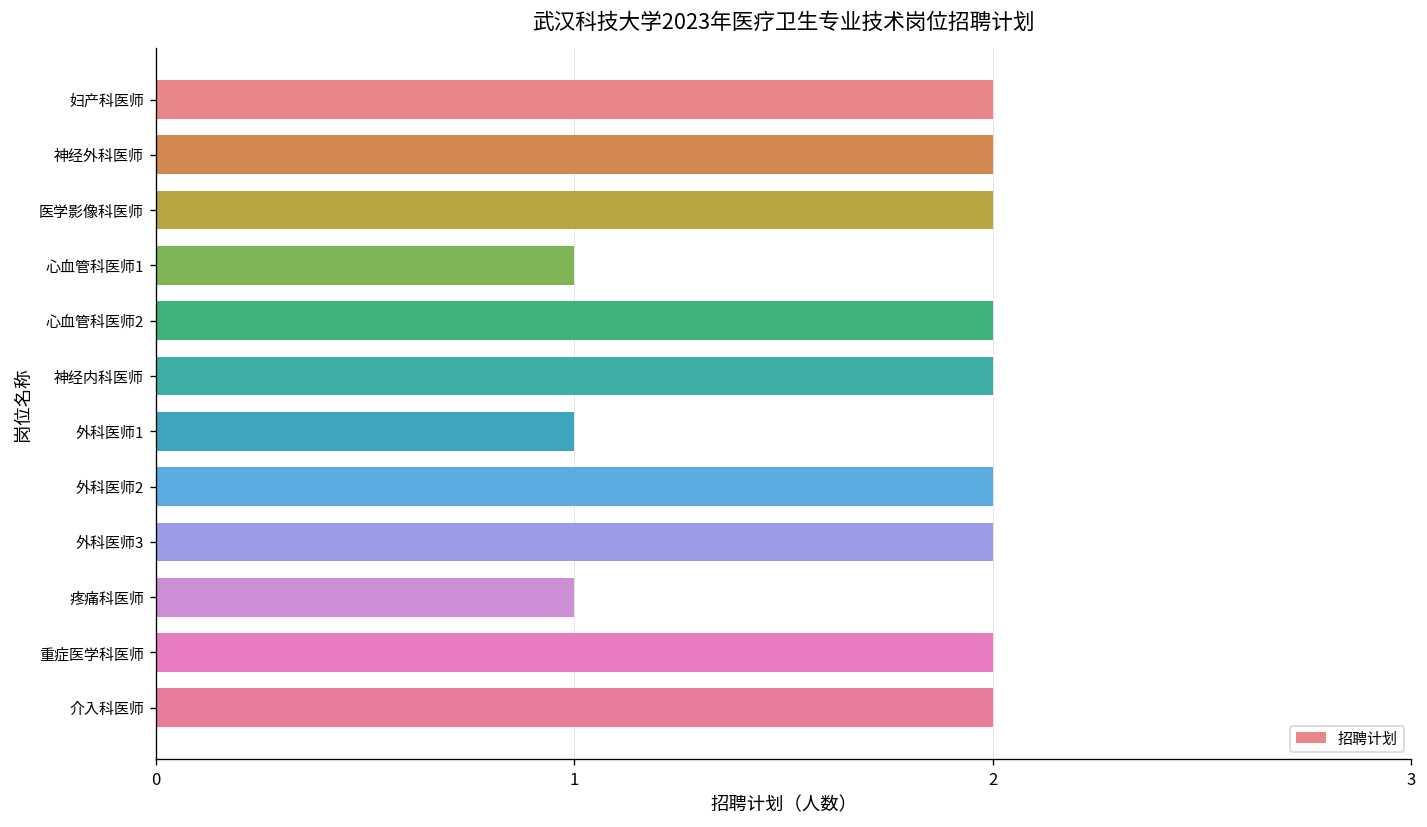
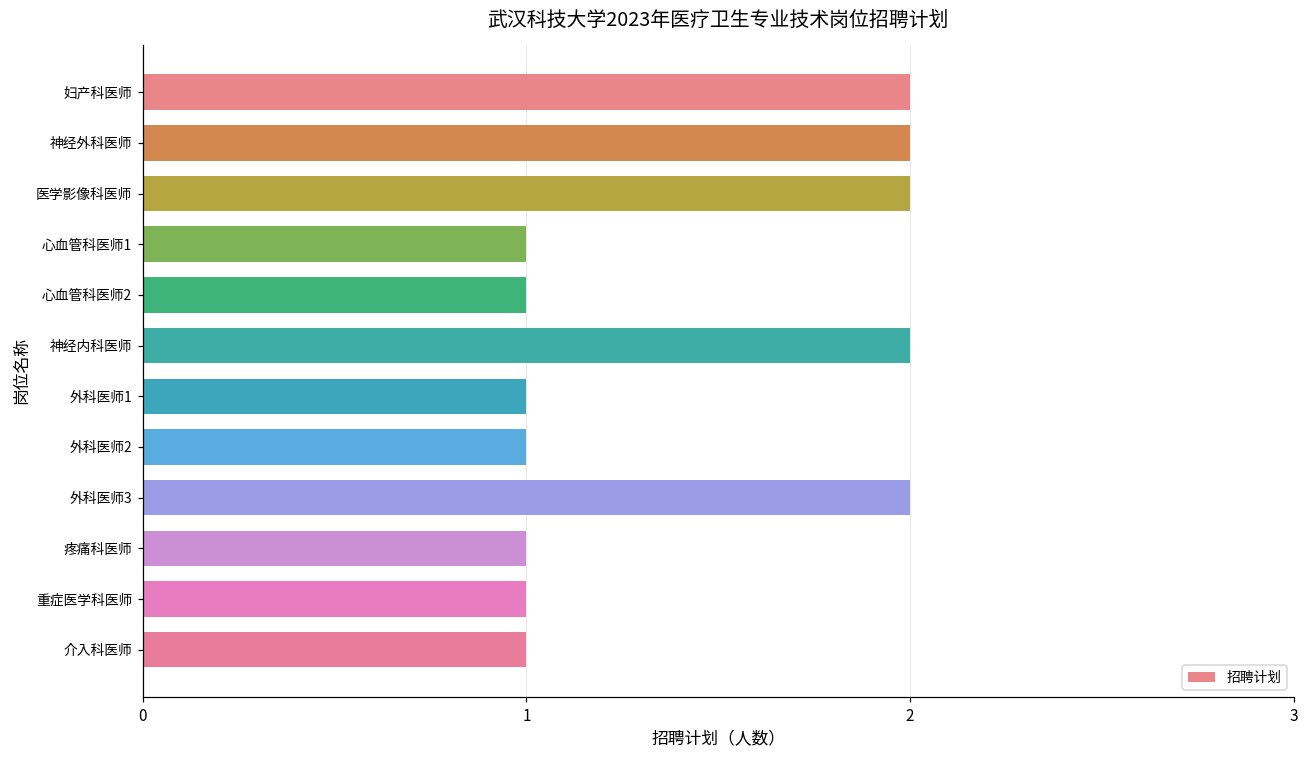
  {
    "妇产科医师": 2,
    "神经外科医师": 2,
    "医学影像科医师": 2,
    "心血管科医师1": 1,
-   "心血管科医师2": 2,
+   "心血管科医师2": 1,
    "神经内科医师": 2,
    "外科医师1": 1,
-   "外科医师2": 2,
+   "外科医师2": 1,
    "外科医师3": 2,
    "疼痛科医师": 1,
-   "重症医学科医师": 2,
-   "介入科医师": 2
+   "重症医学科医师": 1,
+   "介入科医师": 1
  }
